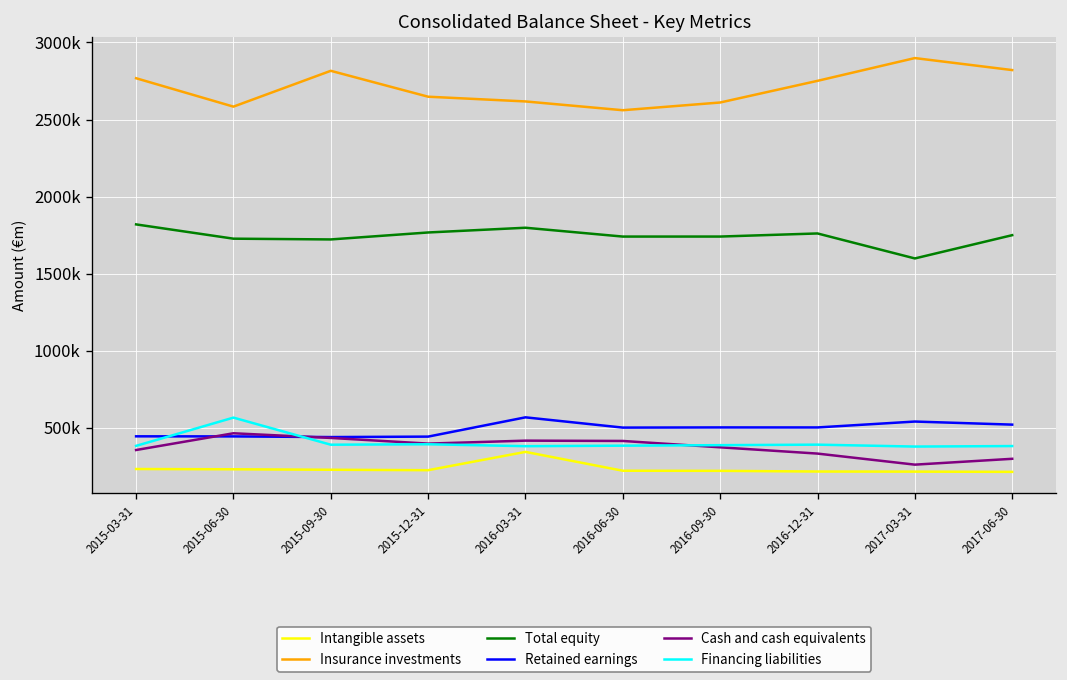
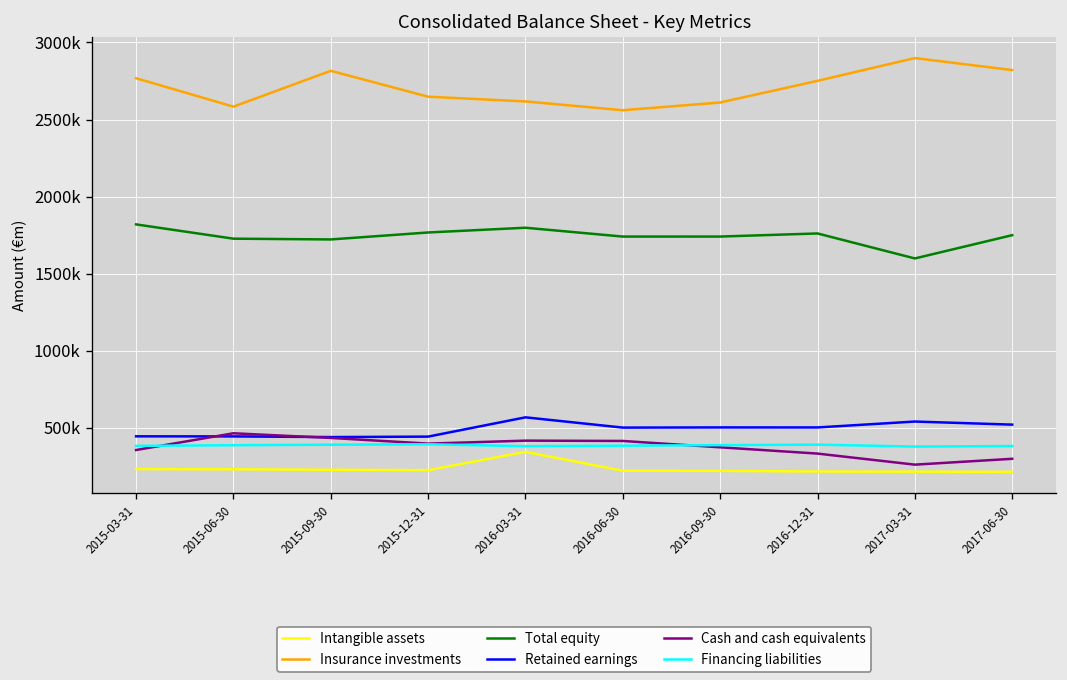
  {
    "Intangible assets": {
      "2015-03-31": 230000,
      "2015-06-30": 230000,
      "2015-09-30": 230000,
      "2015-12-31": 220000,
      "2016-03-31": 340000,
      "2016-06-30": 220000,
      "2016-09-30": 220000,
      "2016-12-31": 220000,
      "2017-03-31": 210000,
      "2017-06-30": 210000
    },
    "Insurance investments": {
      "2015-03-31": 2770000,
      "2015-06-30": 2580000,
      "2015-09-30": 2820000,
      "2015-12-31": 2650000,
      "2016-03-31": 2620000,
      "2016-06-30": 2560000,
      "2016-09-30": 2610000,
      "2016-12-31": 2750000,
      "2017-03-31": 2900000,
      "2017-06-30": 2820000
    },
    "Total equity": {
      "2015-03-31": 1820000,
      "2015-06-30": 1730000,
      "2015-09-30": 1720000,
      "2015-12-31": 1770000,
      "2016-03-31": 1800000,
      "2016-06-30": 1740000,
      "2016-09-30": 1740000,
      "2016-12-31": 1760000,
      "2017-03-31": 1600000,
      "2017-06-30": 1750000
    },
    "Retained earnings": {
      "2015-03-31": 440000,
      "2015-06-30": 440000,
      "2015-12-31": 440000,
      "2016-03-31": 570000,
      "2016-06-30": 500000,
      "2016-09-30": 500000,
      "2016-12-31": 500000,
      "2017-03-31": 540000,
      "2017-06-30": 520000
    },
    "Cash and cash equivalents": {
      "2015-03-31": 360000,
      "2015-06-30": 460000,
      "2016-03-31": 420000,
      "2016-06-30": 410000,
      "2016-12-31": 330000,
      "2017-03-31": 260000,
      "2017-06-30": 300000
    },
    "Financing liabilities": {
      "2015-03-31": 380000,
-     "2015-06-30": 570000,
+     "2015-06-30": 390000,
      "2015-09-30": 390000,
      "2016-03-31": 380000,
      "2016-06-30": 380000,
      "2016-12-31": 390000,
      "2017-03-31": 380000,
      "2017-06-30": 380000
    }
  }
